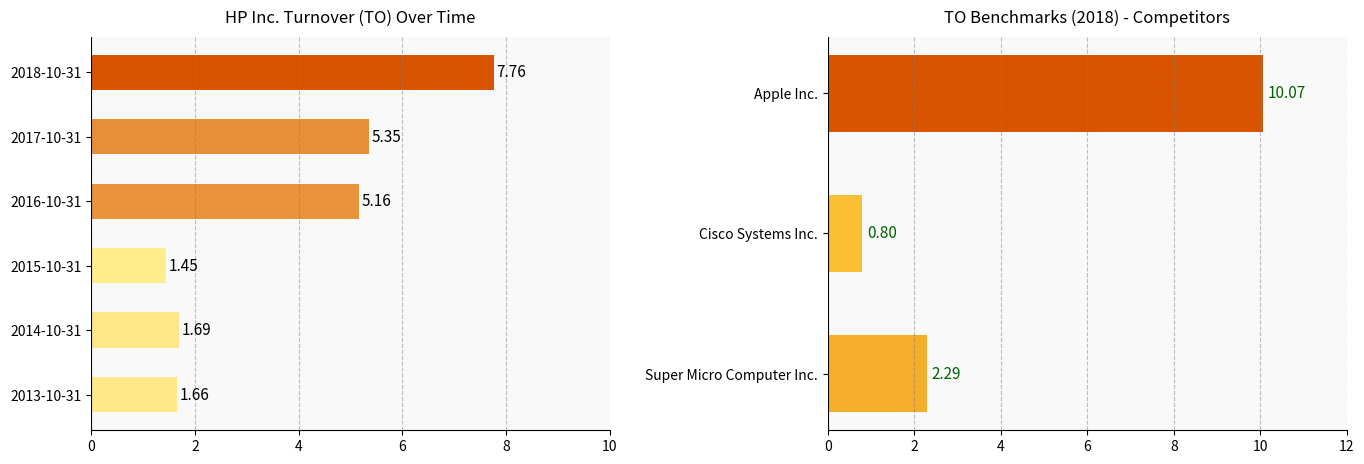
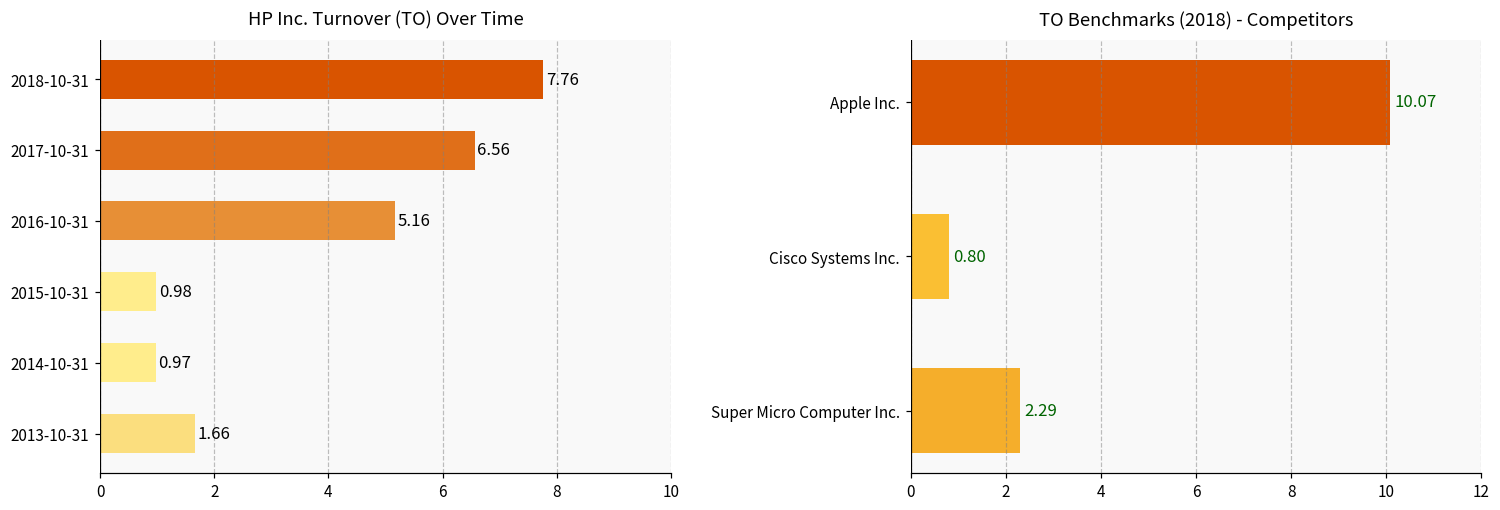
  {
    "HP Inc. Turnover (TO) Over Time": {
      "2018-10-31": 7.76,
-     "2017-10-31": 5.35,
+     "2017-10-31": 6.56,
      "2016-10-31": 5.16,
-     "2015-10-31": 1.45,
-     "2014-10-31": 1.69,
+     "2015-10-31": 0.98,
+     "2014-10-31": 0.97,
      "2013-10-31": 1.66
    },
    "TO Benchmarks (2018) - Competitors": {
      "Apple Inc.": 10.07,
      "Cisco Systems Inc.": 0.80,
      "Super Micro Computer Inc.": 2.29
    }
  }
